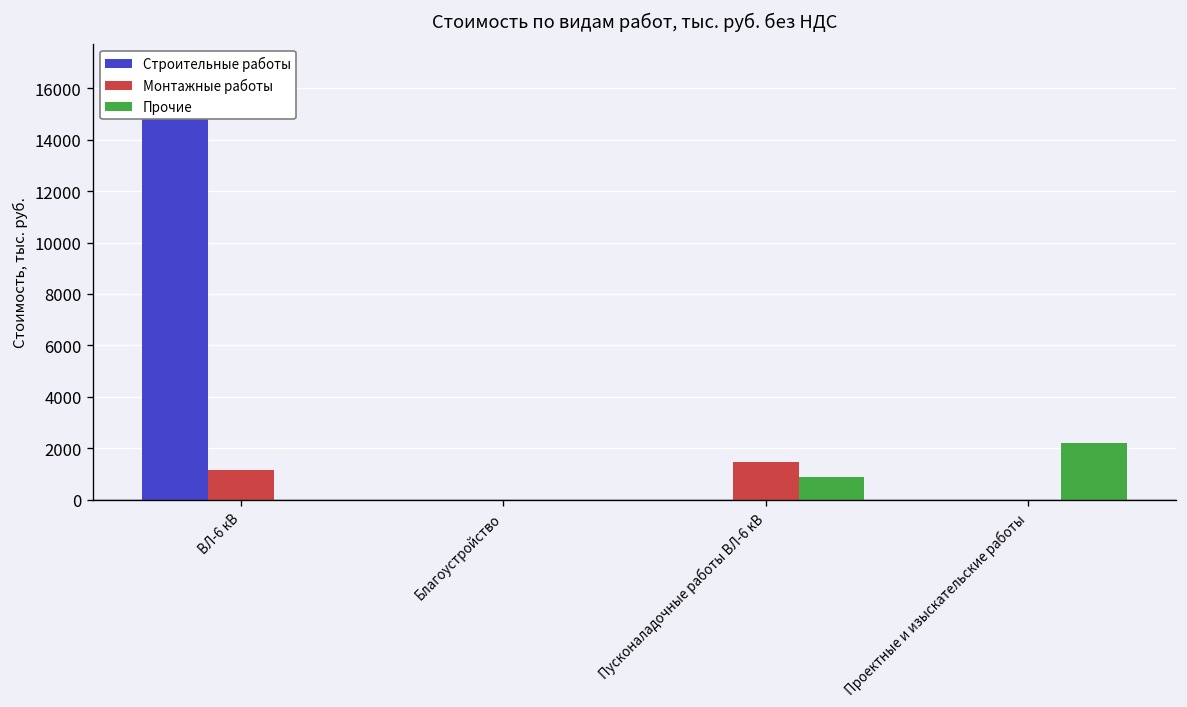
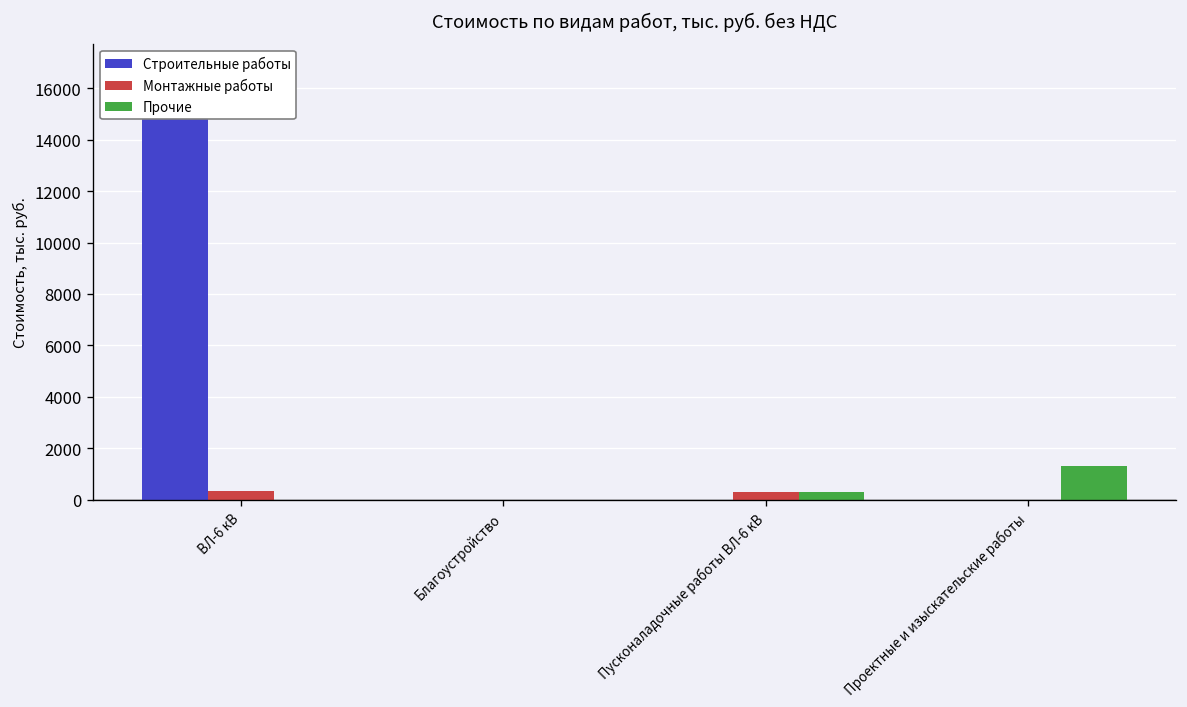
  {
    "Строительные работы": {
      "Благоустройство": 0,
      "Пусконаладочные работы ВЛ-6 кВ": 0,
      "Проектные и изыскательские работы": 0
    },
    "Монтажные работы": {
-     "ВЛ-6 кВ": 1200,
+     "ВЛ-6 кВ": 300,
      "Благоустройство": 0,
-     "Пусконаладочные работы ВЛ-6 кВ": 1400,
+     "Пусконаладочные работы ВЛ-6 кВ": 300,
      "Проектные и изыскательские работы": 0
    },
    "Прочие": {
      "ВЛ-6 кВ": 0,
      "Благоустройство": 0,
-     "Пусконаладочные работы ВЛ-6 кВ": 900,
-     "Проектные и изыскательские работы": 2200
+     "Пусконаладочные работы ВЛ-6 кВ": 300,
+     "Проектные и изыскательские работы": 1300
    }
  }
